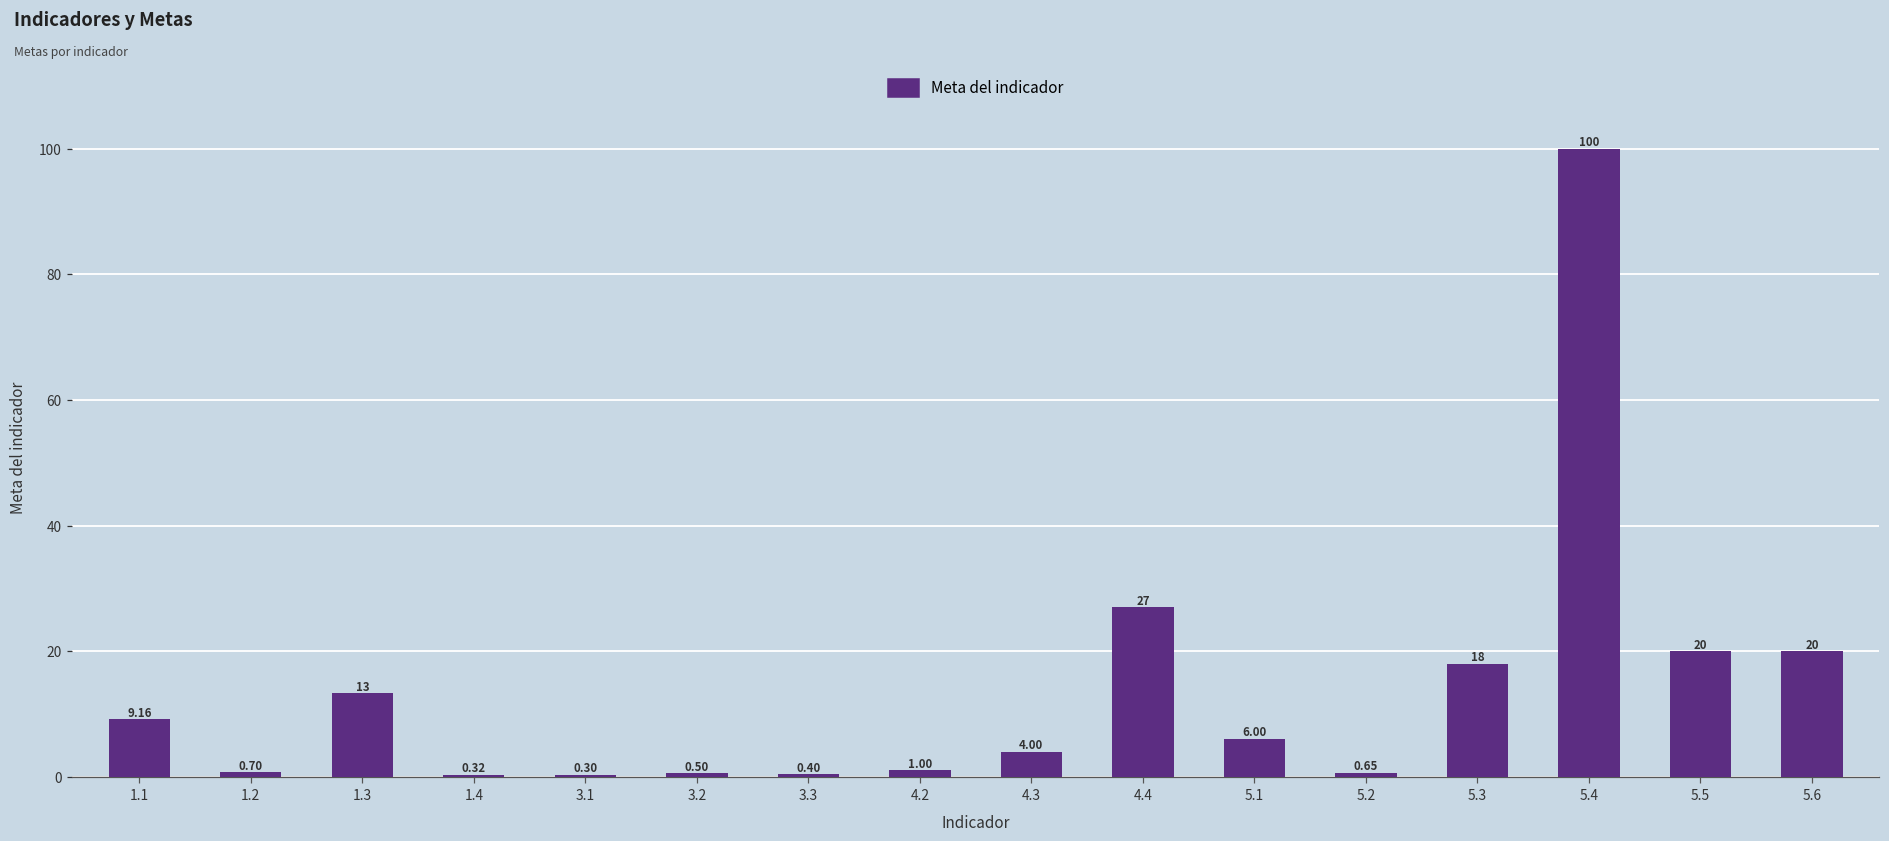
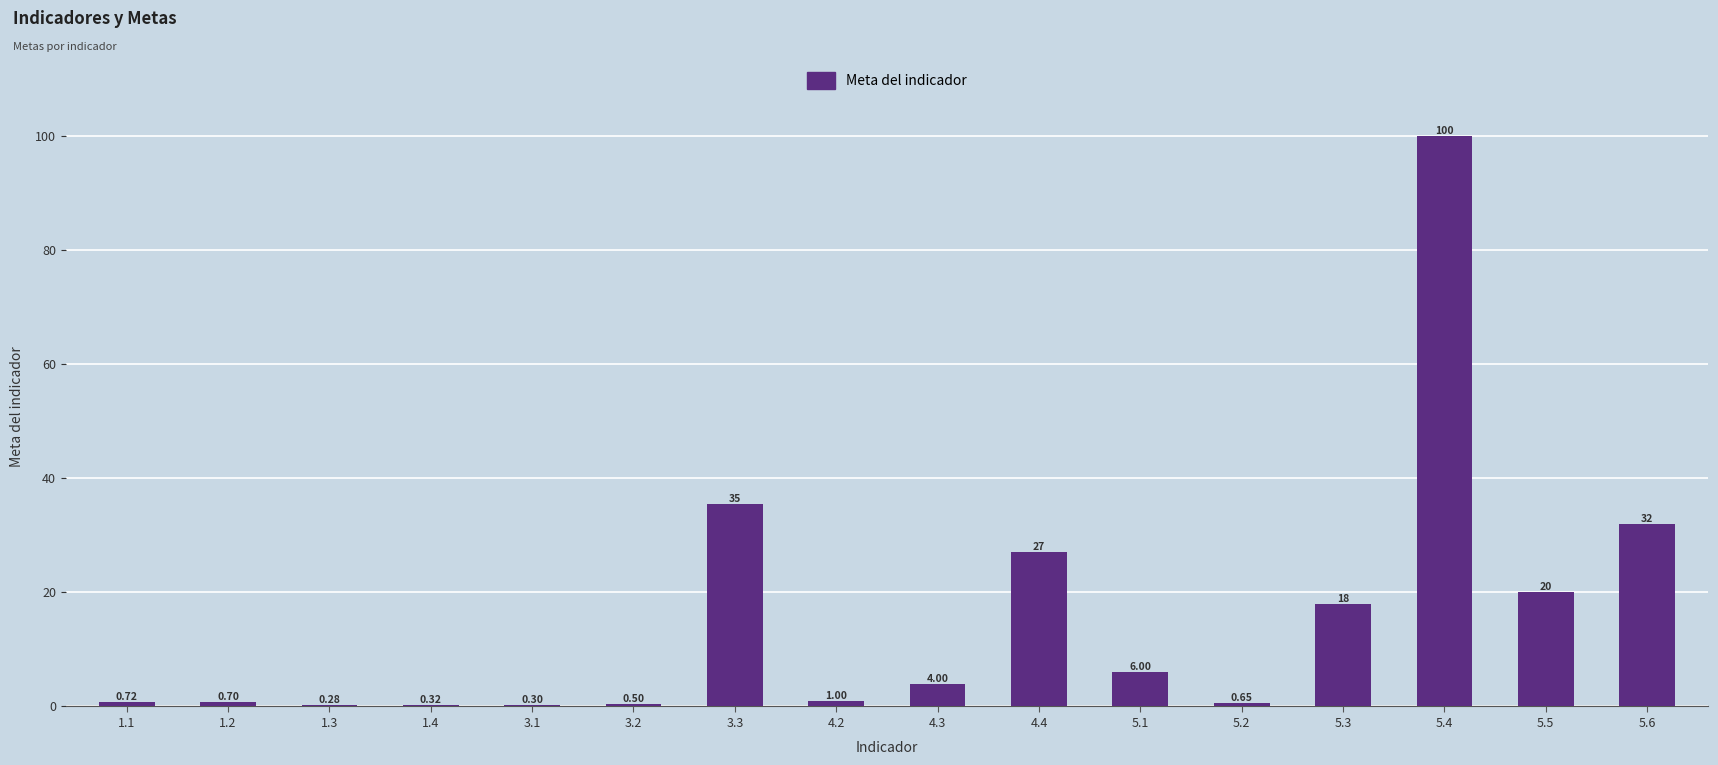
  {
-   "1.1": 9.16,
+   "1.1": 0.72,
    "1.2": 0.70,
-   "1.3": 13,
+   "1.3": 0.28,
    "1.4": 0.32,
    "3.1": 0.30,
    "3.2": 0.50,
-   "3.3": 0.40,
+   "3.3": 35,
    "4.2": 1.00,
    "4.3": 4.00,
    "4.4": 27,
    "5.1": 6.00,
    "5.2": 0.65,
    "5.3": 18,
    "5.4": 100,
    "5.5": 20,
-   "5.6": 20
+   "5.6": 32
  }
